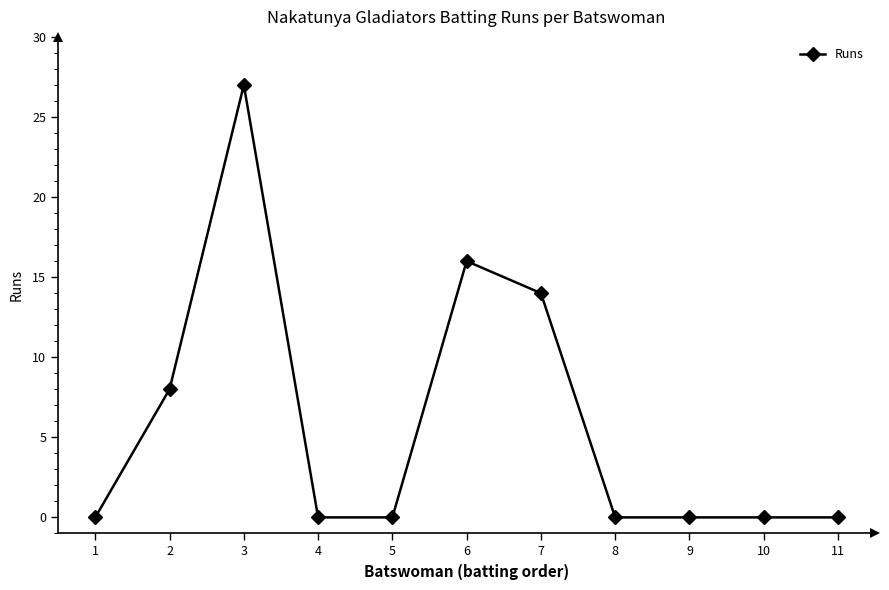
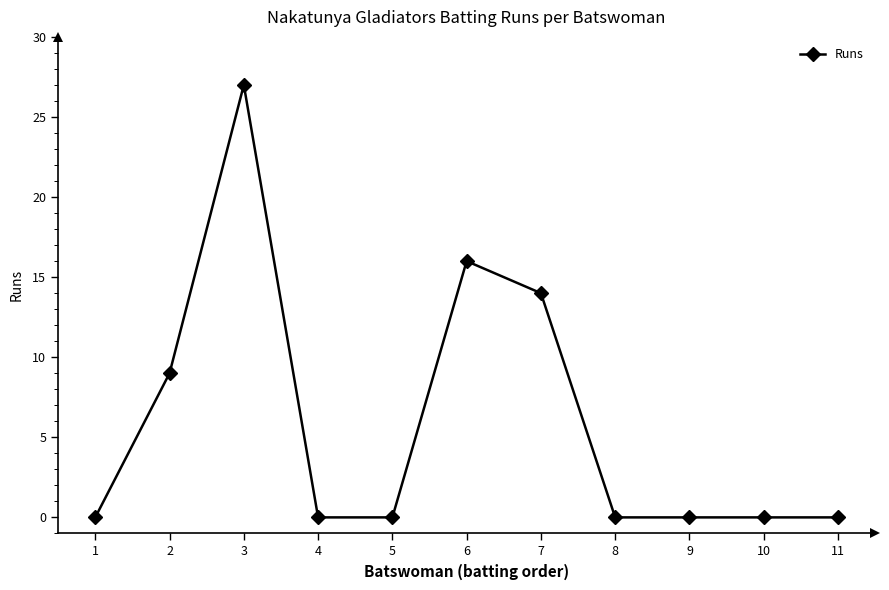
  {
    "1": 0,
-   "2": 8,
+   "2": 9,
    "3": 27,
    "4": 0,
    "5": 0,
    "6": 16,
    "7": 14,
    "8": 0,
    "9": 0,
    "10": 0,
    "11": 0
  }
